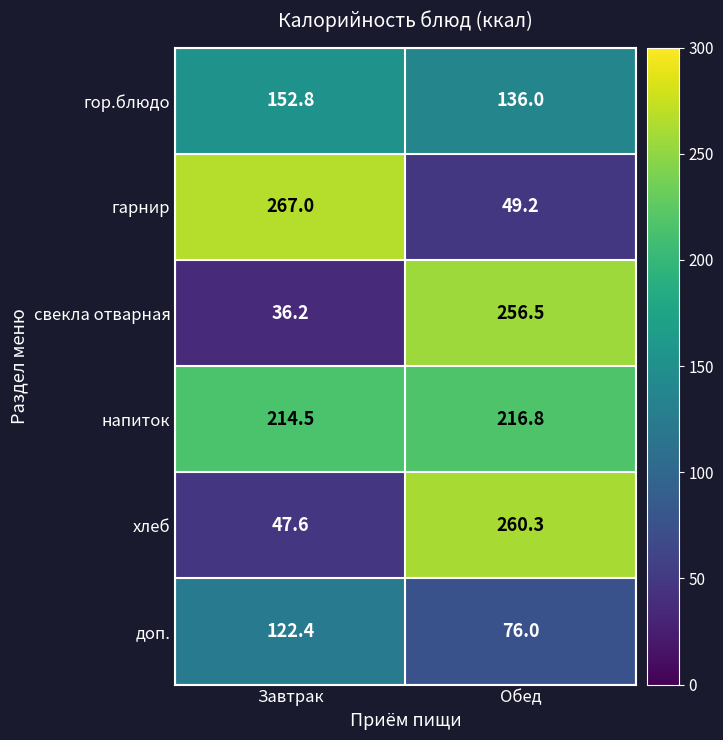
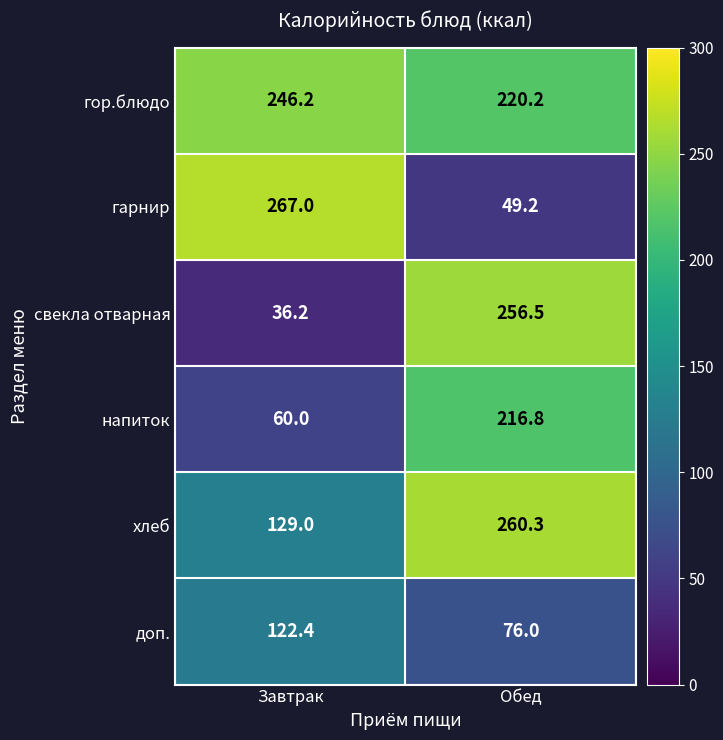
  {
    "гор.блюдо": {
-     "Завтрак": 152.8,
-     "Обед": 136.0
+     "Завтрак": 246.2,
+     "Обед": 220.2
    },
    "гарнир": {
      "Завтрак": 267.0,
      "Обед": 49.2
    },
    "свекла отварная": {
      "Завтрак": 36.2,
      "Обед": 256.5
    },
    "напиток": {
-     "Завтрак": 214.5,
+     "Завтрак": 60.0,
      "Обед": 216.8
    },
    "хлеб": {
-     "Завтрак": 47.6,
+     "Завтрак": 129.0,
      "Обед": 260.3
    },
    "доп.": {
      "Завтрак": 122.4,
      "Обед": 76.0
    }
  }
